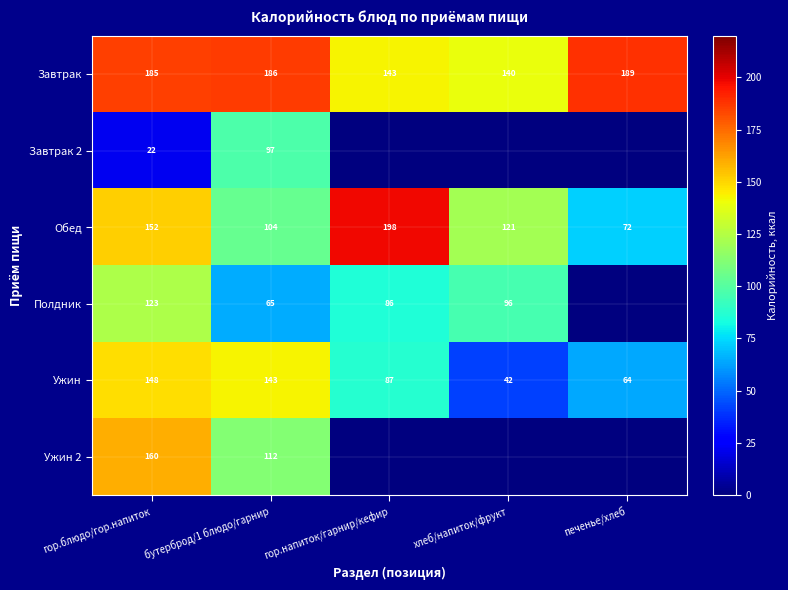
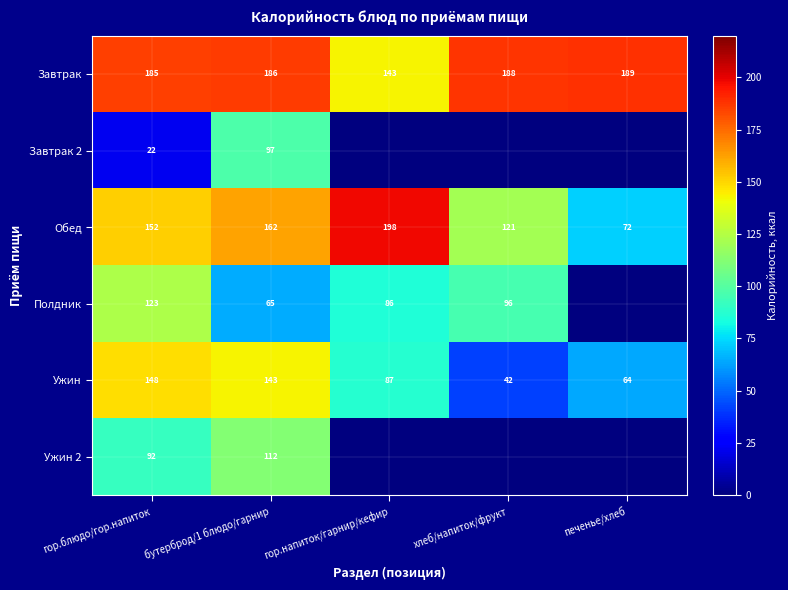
  {
    "Завтрак": {
      "гор.блюдо/гор.напиток": 185,
      "бутерброд/1 блюдо/гарнир": 186,
      "гор.напиток/гарнир/кефир": 143,
-     "хлеб/напиток/фрукт": 140,
+     "хлеб/напиток/фрукт": 188,
      "печенье/хлеб": 189
    },
    "Завтрак 2": {
      "гор.блюдо/гор.напиток": 22,
      "бутерброд/1 блюдо/гарнир": 97
    },
    "Обед": {
      "гор.блюдо/гор.напиток": 152,
-     "бутерброд/1 блюдо/гарнир": 104,
+     "бутерброд/1 блюдо/гарнир": 162,
      "гор.напиток/гарнир/кефир": 198,
      "хлеб/напиток/фрукт": 121,
      "печенье/хлеб": 72
    },
    "Полдник": {
      "гор.блюдо/гор.напиток": 123,
      "бутерброд/1 блюдо/гарнир": 65,
      "гор.напиток/гарнир/кефир": 86,
      "хлеб/напиток/фрукт": 96
    },
    "Ужин": {
      "гор.блюдо/гор.напиток": 148,
      "бутерброд/1 блюдо/гарнир": 143,
      "гор.напиток/гарнир/кефир": 87,
      "хлеб/напиток/фрукт": 42,
      "печенье/хлеб": 64
    },
    "Ужин 2": {
-     "гор.блюдо/гор.напиток": 160,
+     "гор.блюдо/гор.напиток": 92,
      "бутерброд/1 блюдо/гарнир": 112
    }
  }
